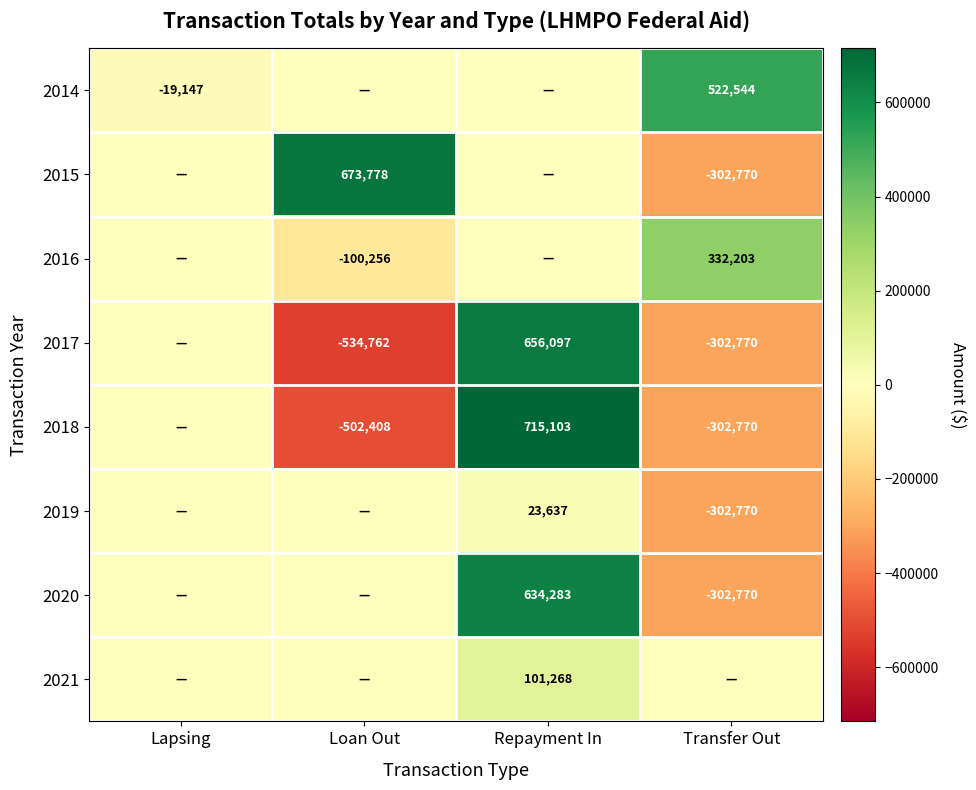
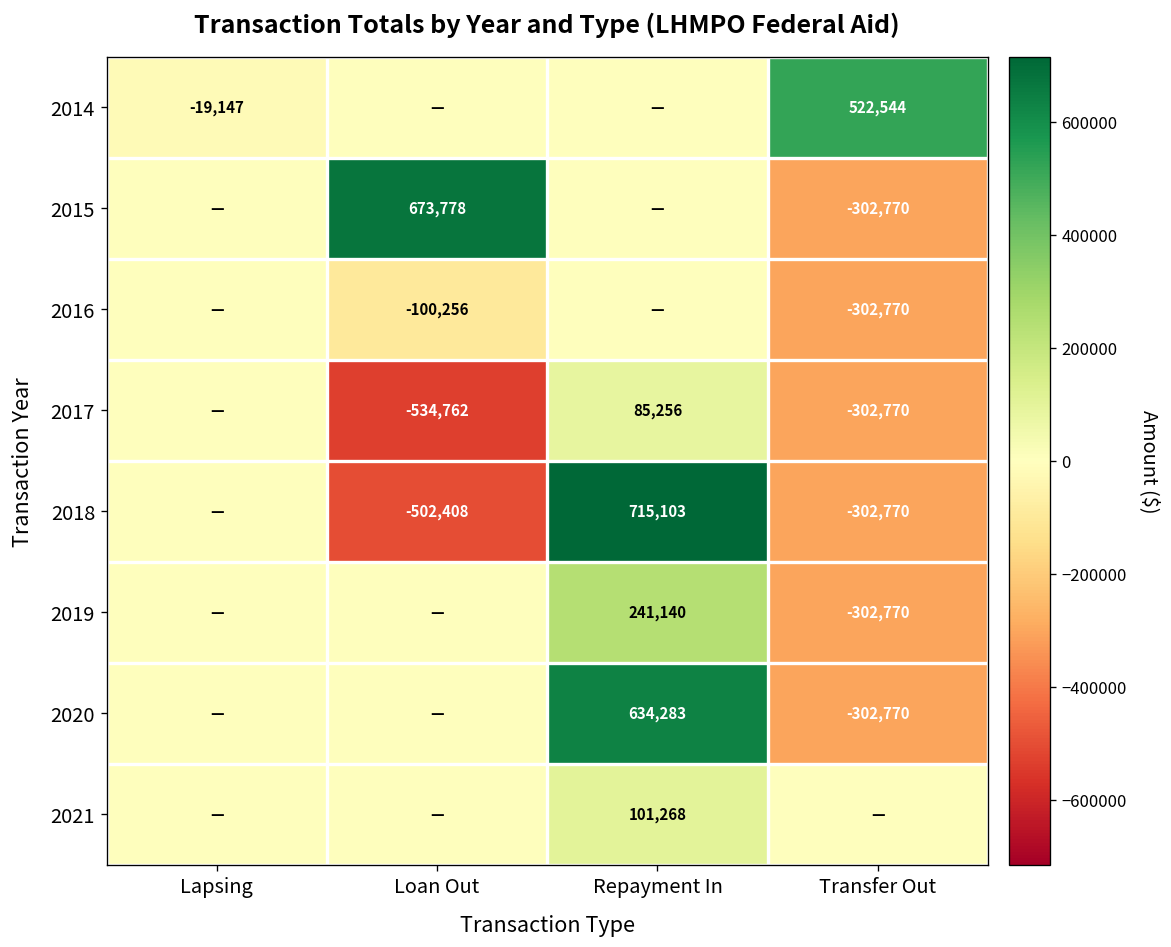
  {
    "2014": {
      "Lapsing": "-19,147",
      "Transfer Out": "522,544"
    },
    "2015": {
      "Loan Out": "673,778",
      "Transfer Out": "-302,770"
    },
    "2016": {
      "Loan Out": "-100,256",
-     "Transfer Out": "332,203"
+     "Transfer Out": "-302,770"
    },
    "2017": {
      "Loan Out": "-534,762",
-     "Repayment In": "656,097",
+     "Repayment In": "85,256",
      "Transfer Out": "-302,770"
    },
    "2018": {
      "Loan Out": "-502,408",
      "Repayment In": "715,103",
      "Transfer Out": "-302,770"
    },
    "2019": {
-     "Repayment In": "23,637",
+     "Repayment In": "241,140",
      "Transfer Out": "-302,770"
    },
    "2020": {
      "Repayment In": "634,283",
      "Transfer Out": "-302,770"
    },
    "2021": {
      "Repayment In": "101,268"
    }
  }
